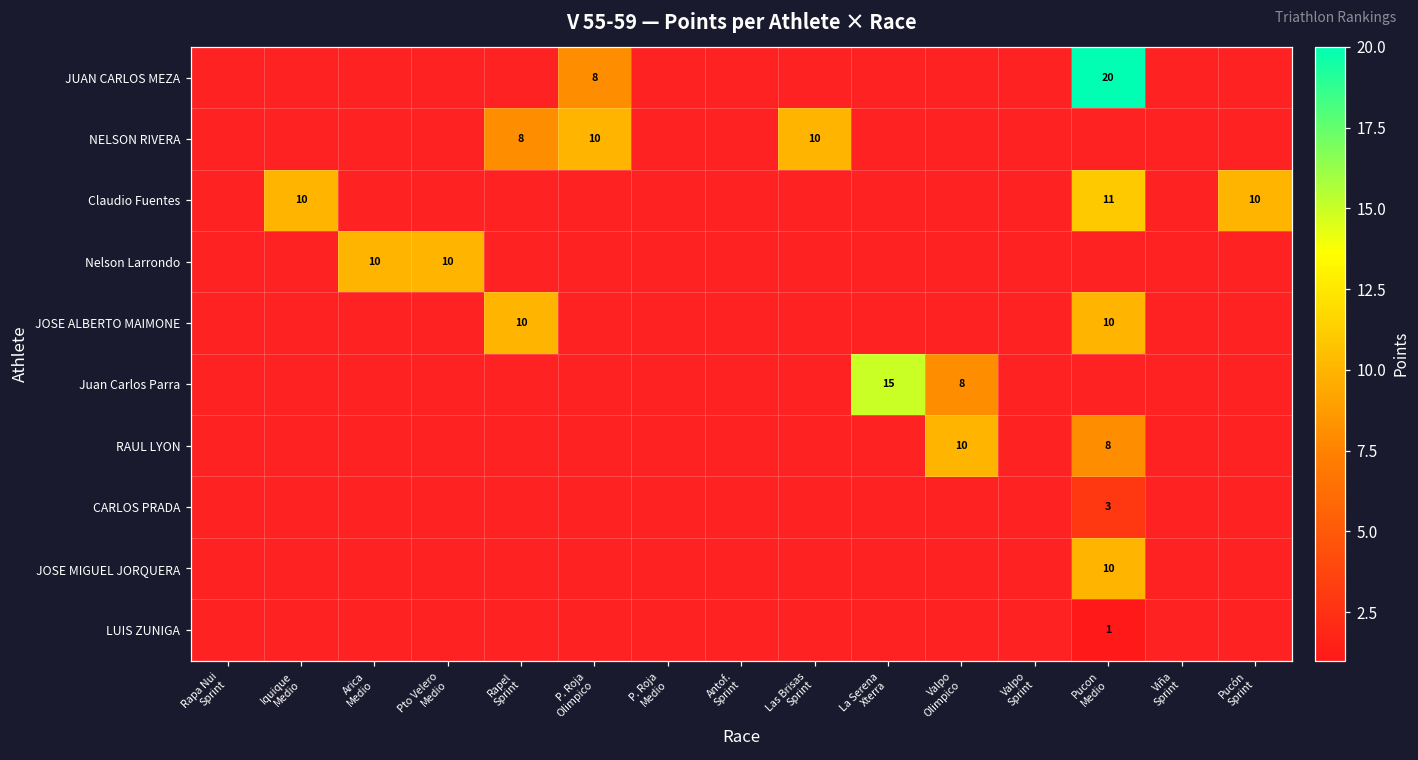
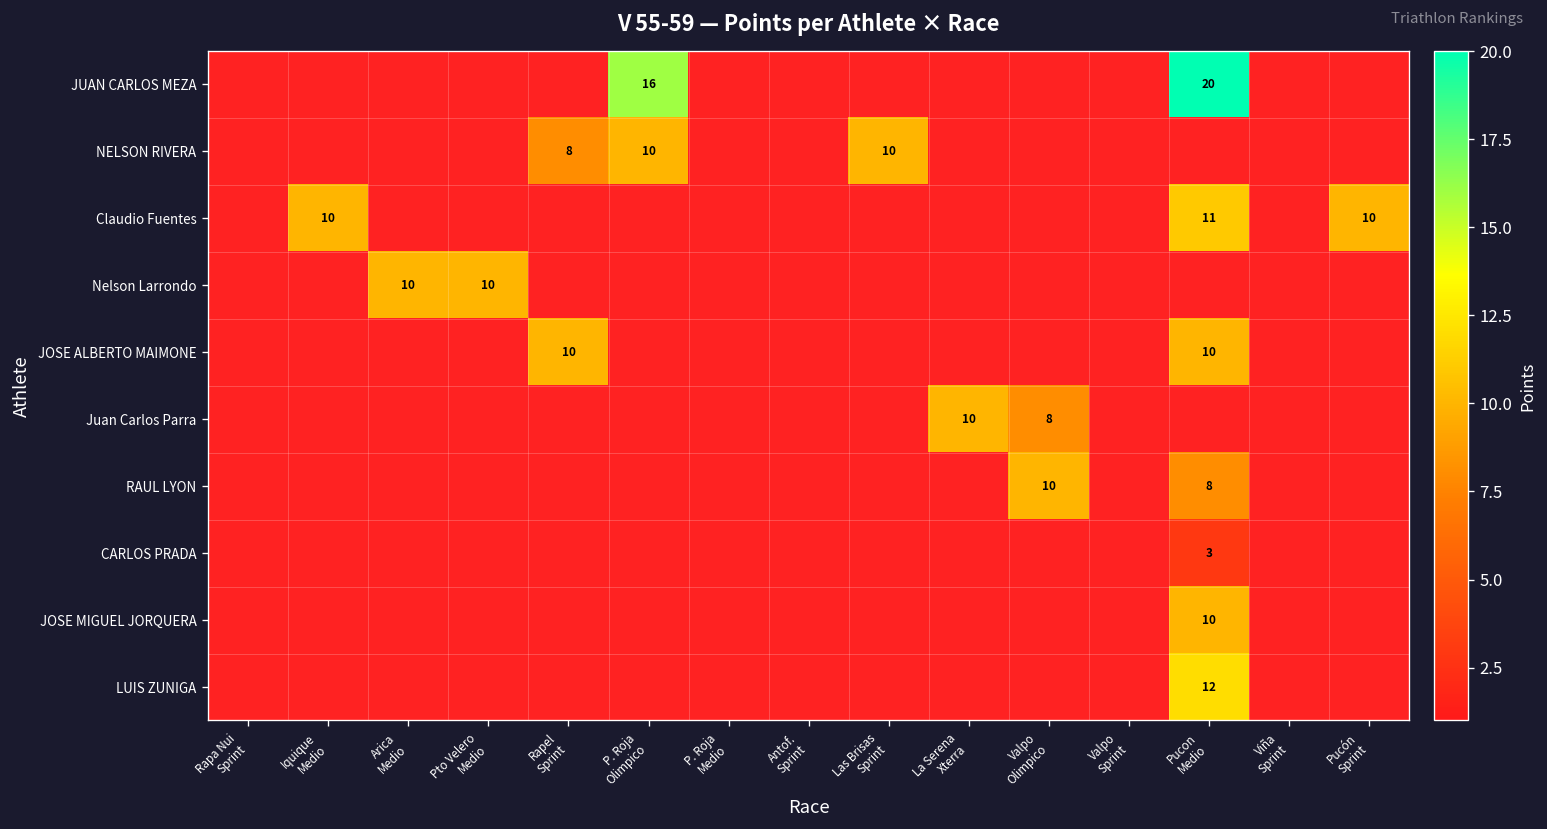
  {
    "JUAN CARLOS MEZA": {
-     "P. Roja Olimpico": 8,
+     "P. Roja Olimpico": 16,
      "Pucon Medio": 20
    },
    "NELSON RIVERA": {
      "Rapel Sprint": 8,
      "P. Roja Olimpico": 10,
      "Las Brisas Sprint": 10
    },
    "Claudio Fuentes": {
      "Iquique Medio": 10,
      "Pucon Medio": 11,
      "Pucón Sprint": 10
    },
    "Nelson Larrondo": {
      "Arica Medio": 10,
      "Pto Velero Medio": 10
    },
    "JOSE ALBERTO MAIMONE": {
      "Rapel Sprint": 10,
      "Pucon Medio": 10
    },
    "Juan Carlos Parra": {
-     "La Serena Xterra": 15,
+     "La Serena Xterra": 10,
      "Valpo Olimpico": 8
    },
    "RAUL LYON": {
      "Valpo Olimpico": 10,
      "Pucon Medio": 8
    },
    "CARLOS PRADA": {
      "Pucon Medio": 3
    },
    "JOSE MIGUEL JORQUERA": {
      "Pucon Medio": 10
    },
    "LUIS ZUNIGA": {
-     "Pucon Medio": 1
+     "Pucon Medio": 12
    }
  }
